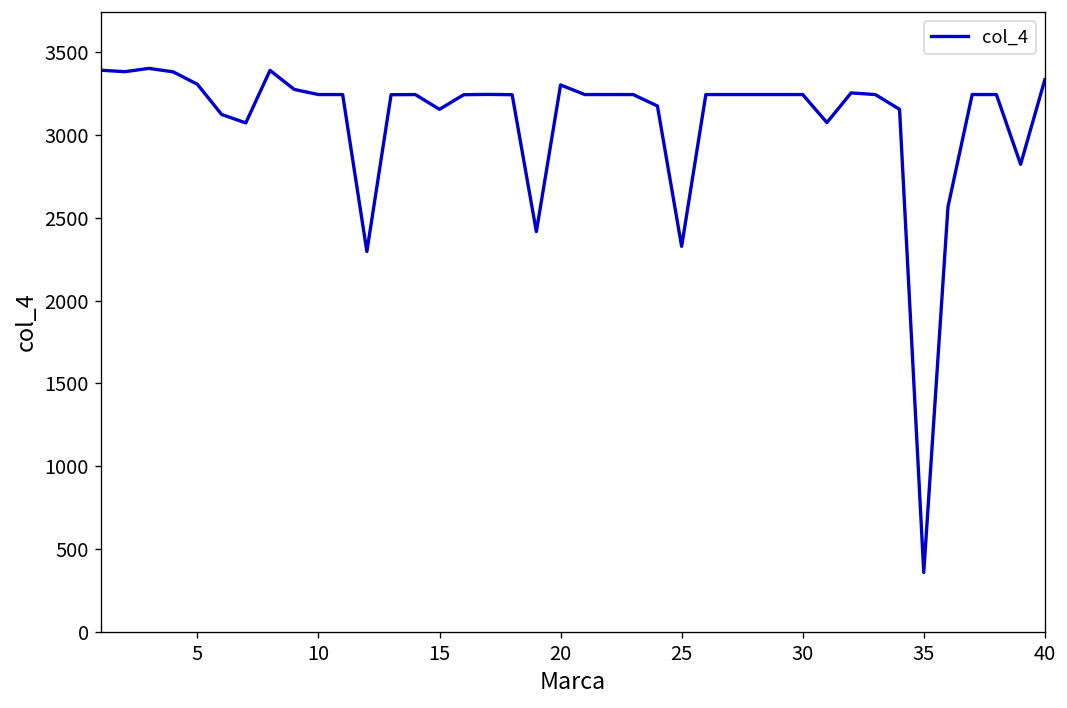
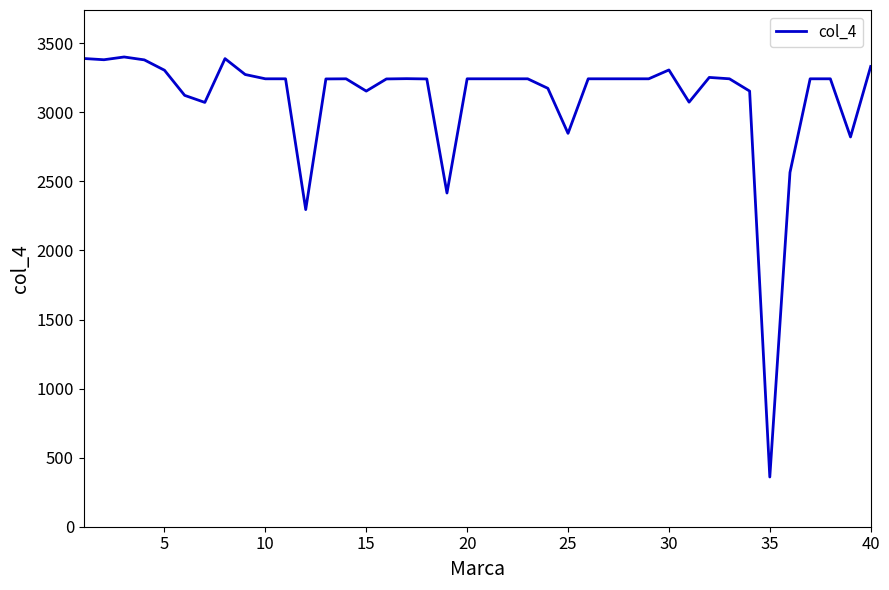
  {
    "5": 3310,
    "10": 3240,
    "15": 3150,
-   "20": 3300,
-   "25": 2330,
-   "30": 3240,
+   "20": 3240,
+   "25": 2850,
+   "30": 3310,
    "35": 360,
    "40": 3330
  }
